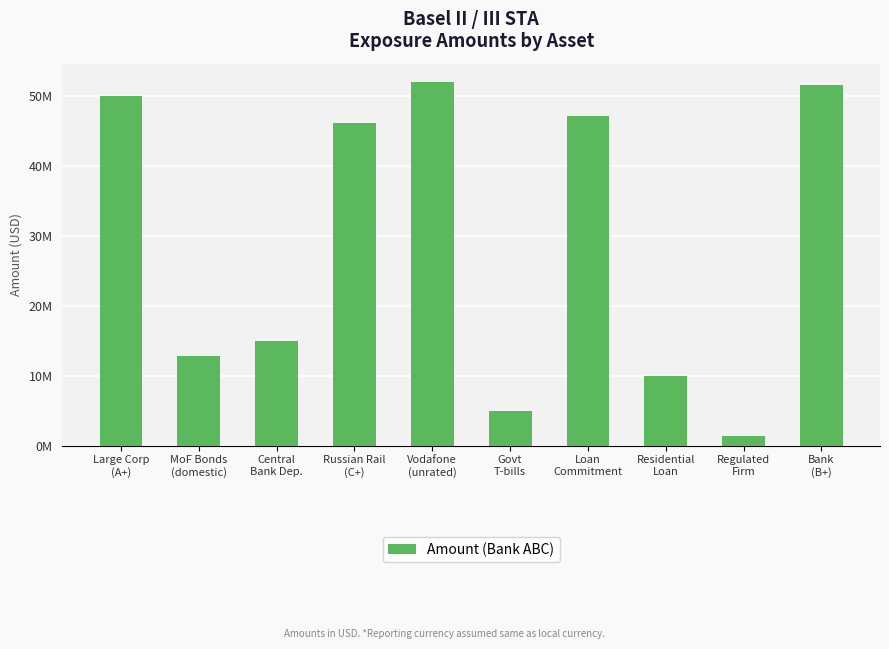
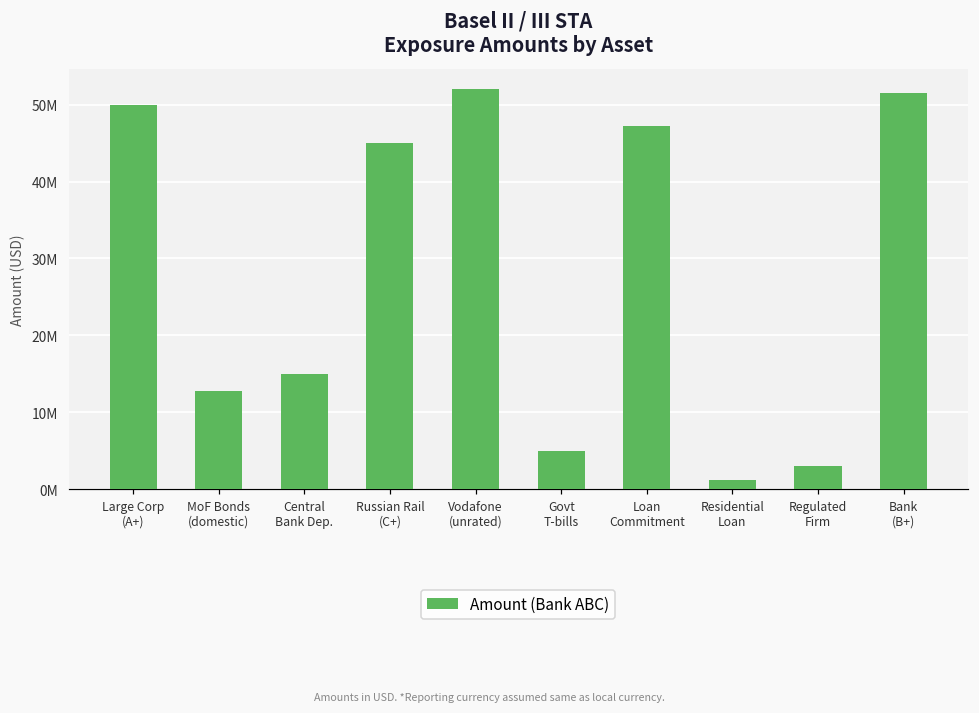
  {
    "Large Corp (A+)": 50000000,
    "MoF Bonds (domestic)": 13000000,
    "Central Bank Dep.": 15000000,
-   "Russian Rail (C+)": 46000000,
+   "Russian Rail (C+)": 45000000,
    "Vodafone (unrated)": 52000000,
    "Govt T-bills": 5000000,
    "Loan Commitment": 47000000,
-   "Residential Loan": 10000000,
-   "Regulated Firm": 1000000,
+   "Residential Loan": 1000000,
+   "Regulated Firm": 3000000,
    "Bank (B+)": 52000000
  }
